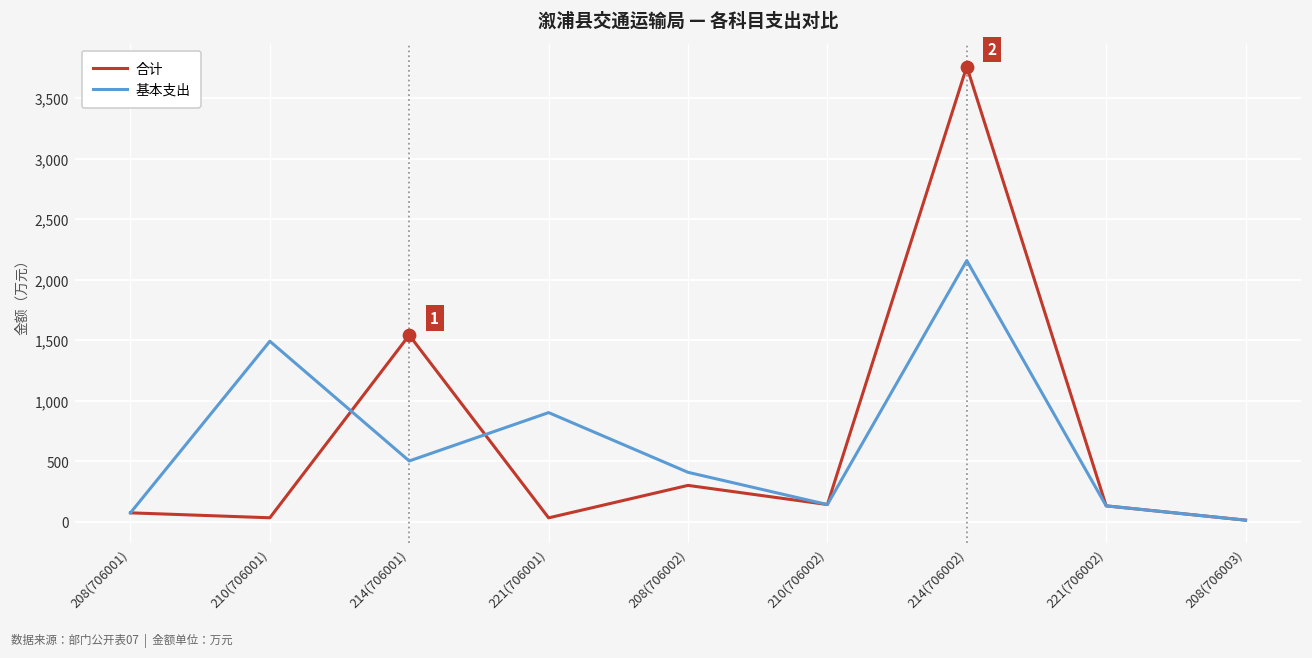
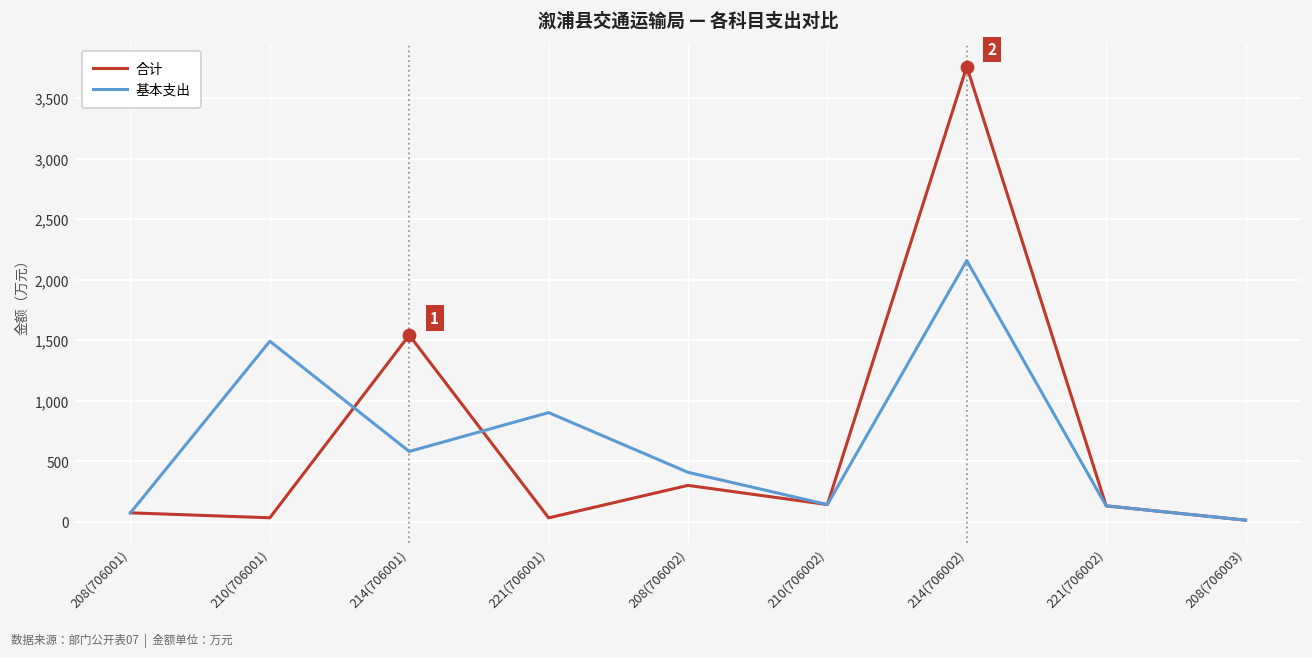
  {
    "基本支出": {
      "210(706001)": "1,490",
-     "214(706001)": "500",
+     "214(706001)": "580",
      "221(706001)": "900",
      "208(706002)": "410",
      "214(706002)": "2,160"
    }
  }
